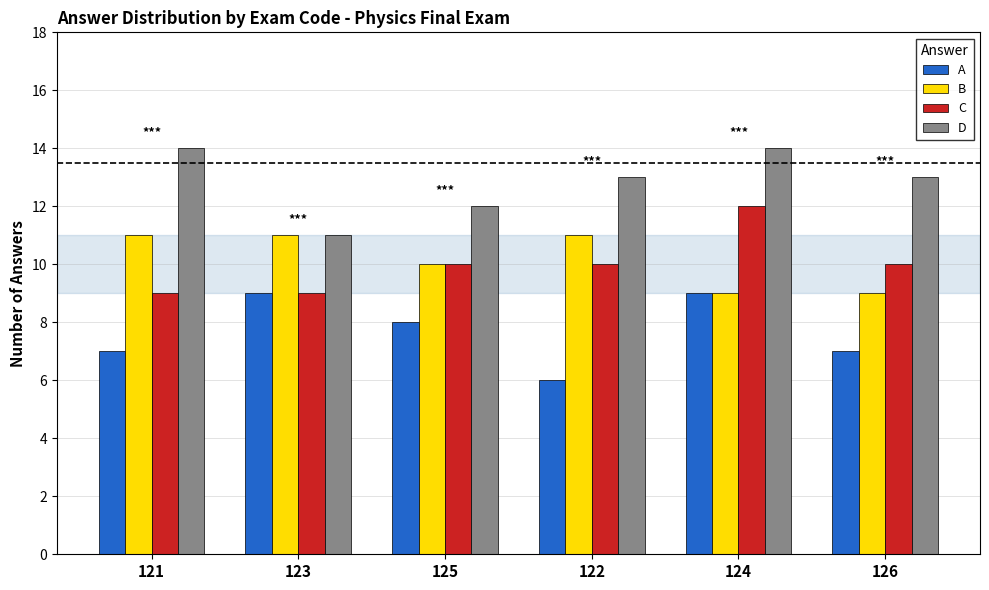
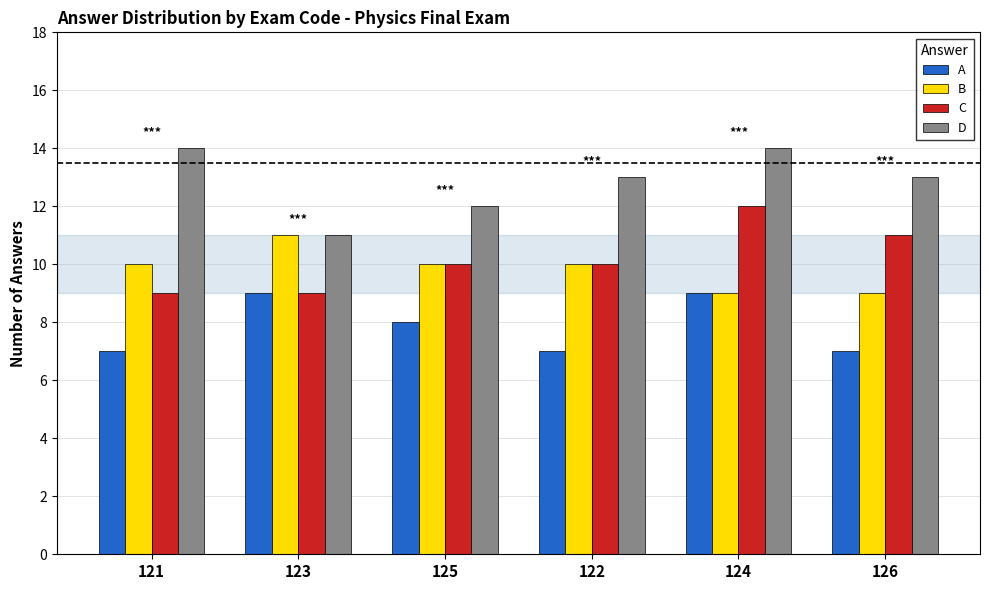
  {
    "A": {
      "121": 7,
      "123": 9,
      "125": 8,
-     "122": 6,
+     "122": 7,
      "124": 9,
      "126": 7
    },
    "B": {
-     "121": 11,
+     "121": 10,
      "123": 11,
      "125": 10,
-     "122": 11,
+     "122": 10,
      "124": 9,
      "126": 9
    },
    "C": {
      "121": 9,
      "123": 9,
      "125": 10,
      "122": 10,
      "124": 12,
-     "126": 10
+     "126": 11
    },
    "D": {
      "121": 14,
      "123": 11,
      "125": 12,
      "122": 13,
      "124": 14,
      "126": 13
    }
  }
